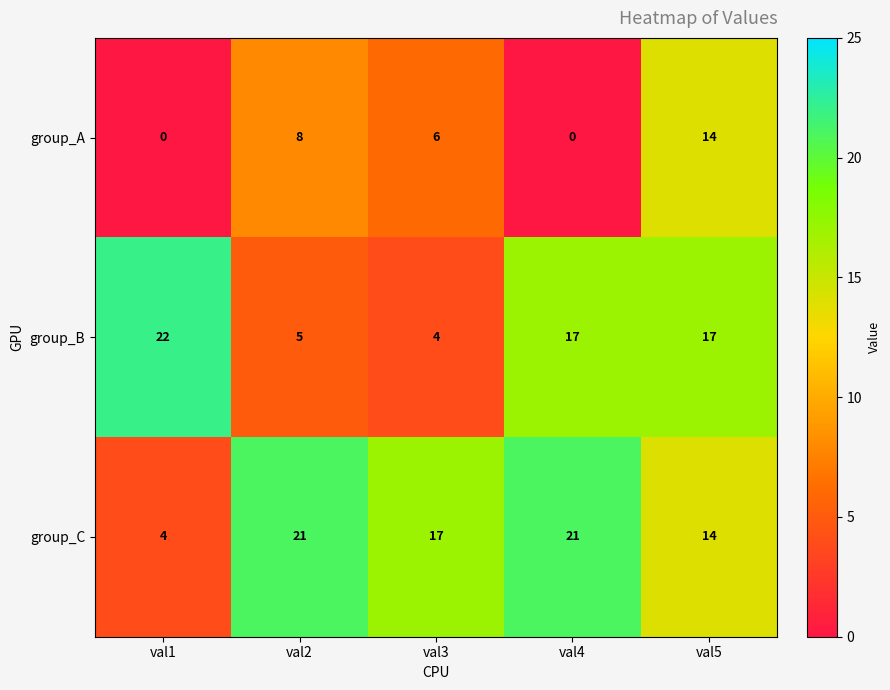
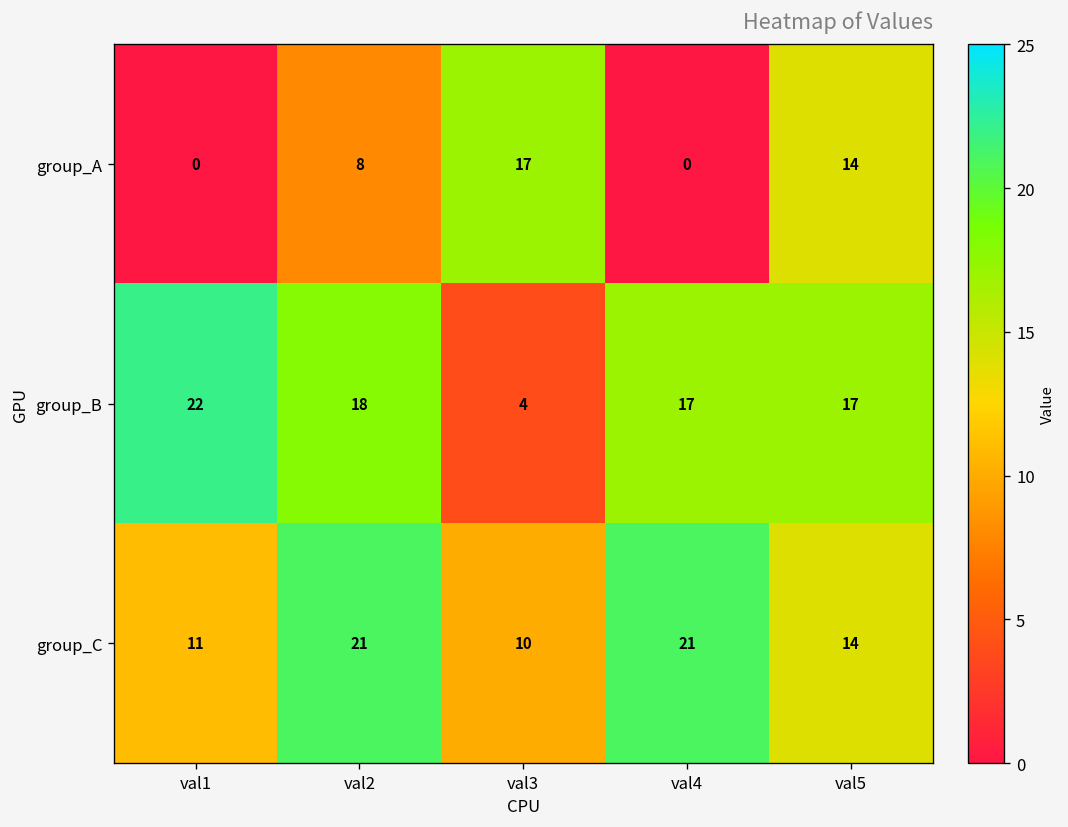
  {
    "group_A": {
      "val1": 0,
      "val2": 8,
-     "val3": 6,
+     "val3": 17,
      "val4": 0,
      "val5": 14
    },
    "group_B": {
      "val1": 22,
-     "val2": 5,
+     "val2": 18,
      "val3": 4,
      "val4": 17,
      "val5": 17
    },
    "group_C": {
-     "val1": 4,
+     "val1": 11,
      "val2": 21,
-     "val3": 17,
+     "val3": 10,
      "val4": 21,
      "val5": 14
    }
  }
